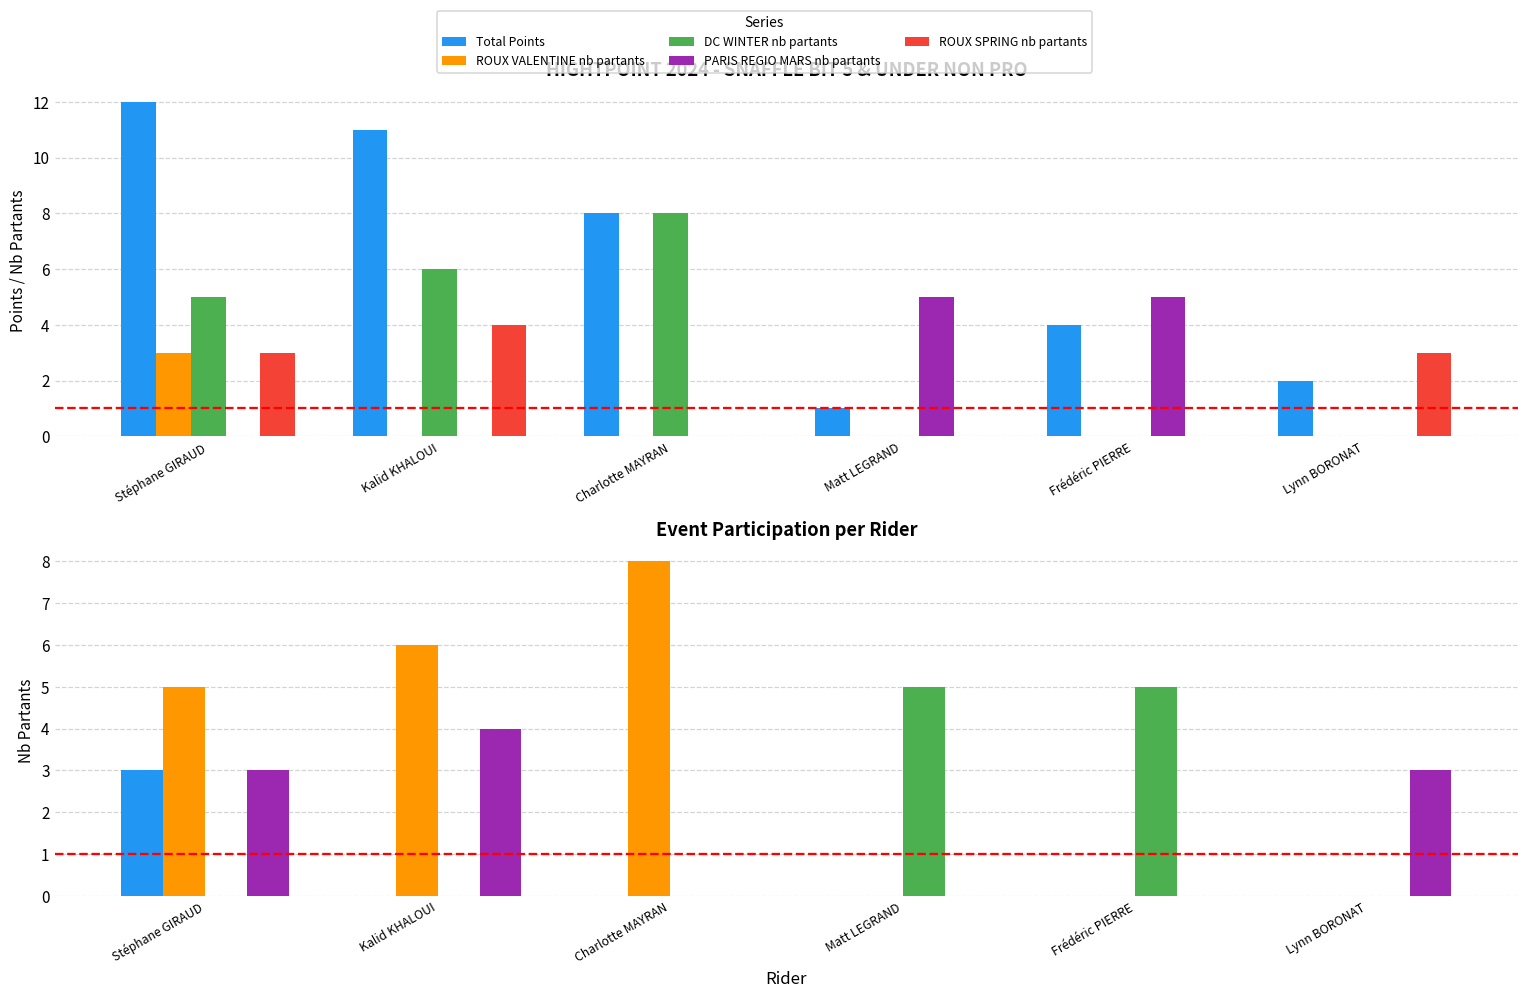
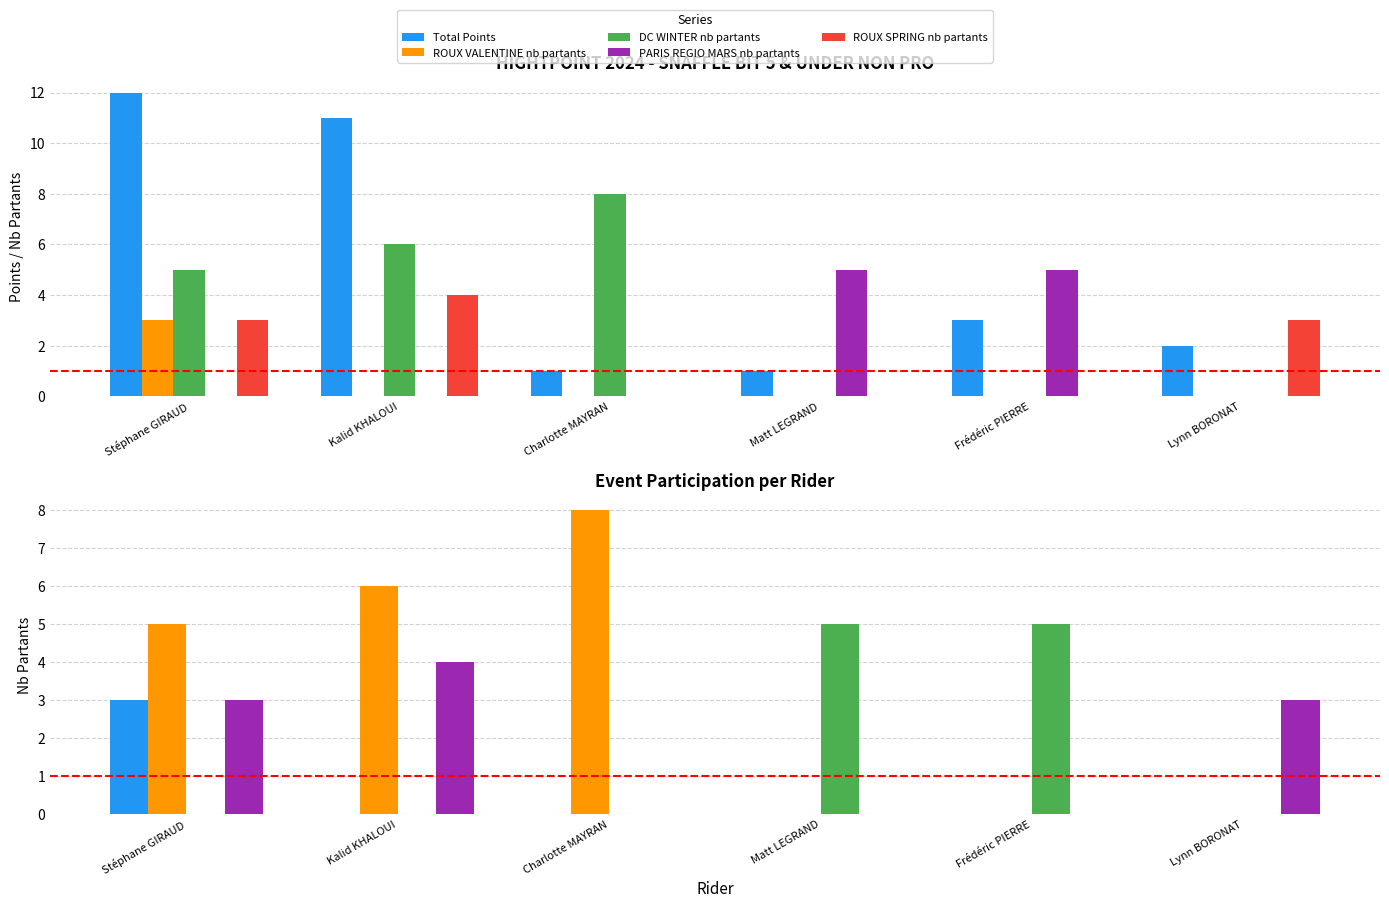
  {
    "HIGHTPOINT 2024 - SNAFFLE BIT 5 & UNDER NON PRO": {
      "Total Points": {
        "Stéphane GIRAUD": 12,
        "Kalid KHALOUI": 11,
-       "Charlotte MAYRAN": 8,
+       "Charlotte MAYRAN": 1,
        "Matt LEGRAND": 1,
-       "Frédéric PIERRE": 4,
+       "Frédéric PIERRE": 3,
        "Lynn BORONAT": 2
      },
      "ROUX VALENTINE nb partants": {
        "Stéphane GIRAUD": 3,
        "Kalid KHALOUI": 0,
        "Charlotte MAYRAN": 0,
        "Matt LEGRAND": 0,
        "Frédéric PIERRE": 0,
        "Lynn BORONAT": 0
      },
      "DC WINTER nb partants": {
        "Stéphane GIRAUD": 5,
        "Kalid KHALOUI": 6,
        "Charlotte MAYRAN": 8,
        "Matt LEGRAND": 0,
        "Frédéric PIERRE": 0,
        "Lynn BORONAT": 0
      },
      "PARIS REGIO MARS nb partants": {
        "Stéphane GIRAUD": 0,
        "Kalid KHALOUI": 0,
        "Charlotte MAYRAN": 0,
        "Matt LEGRAND": 5,
        "Frédéric PIERRE": 5,
        "Lynn BORONAT": 0
      },
      "ROUX SPRING nb partants": {
        "Stéphane GIRAUD": 3,
        "Kalid KHALOUI": 4,
        "Charlotte MAYRAN": 0,
        "Matt LEGRAND": 0,
        "Frédéric PIERRE": 0,
        "Lynn BORONAT": 3
      }
    }
  }
